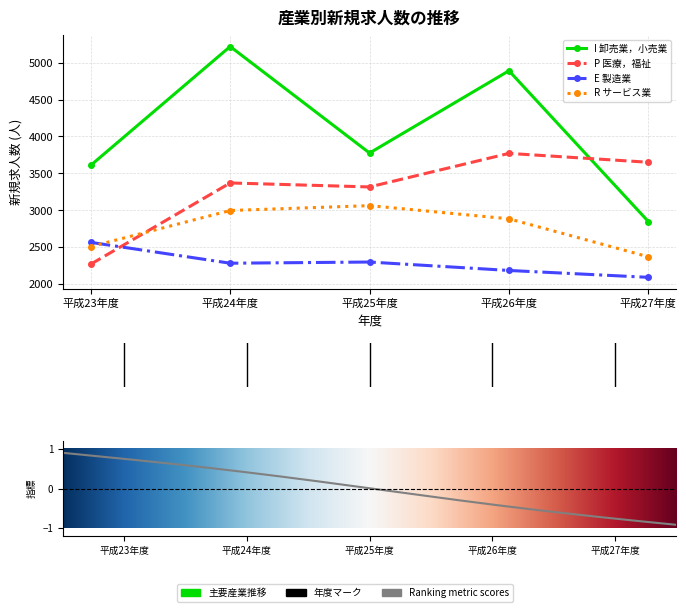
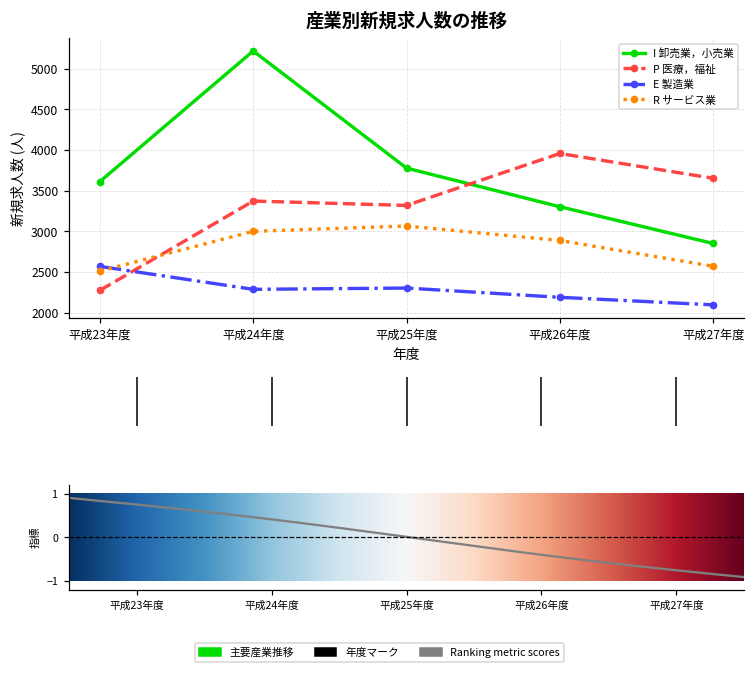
  {
    "産業別新規求人数の推移": {
      "I 卸売業，小売業": {
        "平成23年度": 3600,
        "平成24年度": 5200,
        "平成25年度": 3800,
-       "平成26年度": 4900,
+       "平成26年度": 3300,
        "平成27年度": 2800
      },
      "P 医療，福祉": {
        "平成23年度": 2300,
        "平成24年度": 3400,
        "平成25年度": 3300,
-       "平成26年度": 3800,
+       "平成26年度": 4000,
        "平成27年度": 3700
      },
      "E 製造業": {
        "平成23年度": 2600,
        "平成24年度": 2300,
        "平成25年度": 2300,
        "平成26年度": 2200,
        "平成27年度": 2100
      },
      "R サービス業": {
        "平成23年度": 2500,
        "平成24年度": 3000,
        "平成25年度": 3100,
        "平成26年度": 2900,
-       "平成27年度": 2400
+       "平成27年度": 2600
      }
    }
  }
